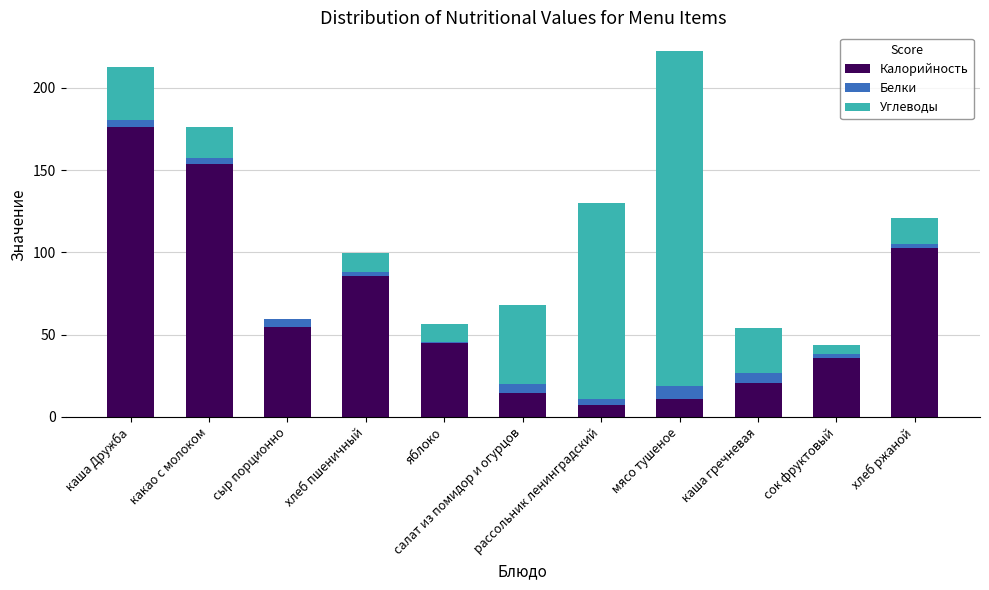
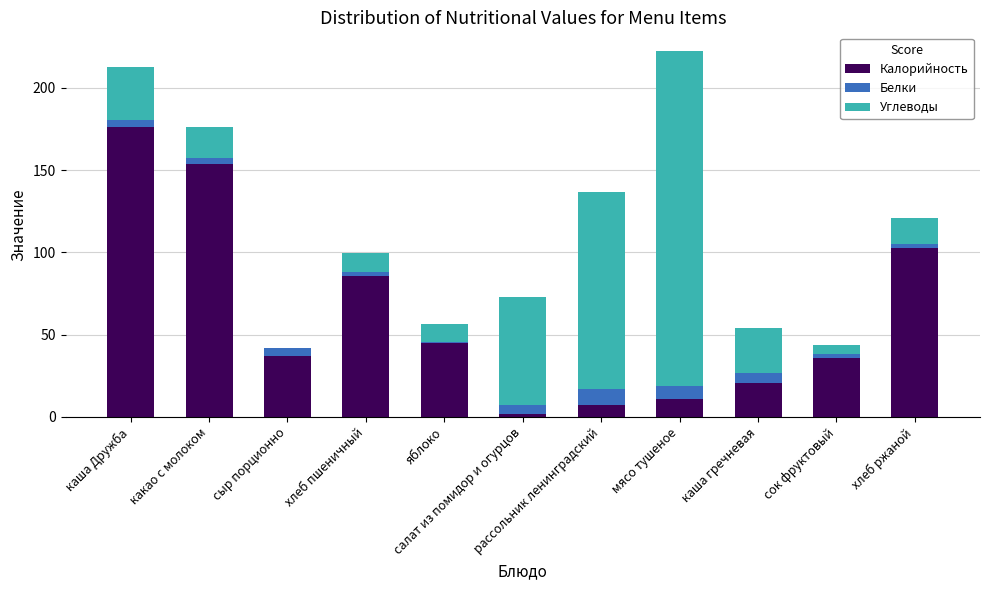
  {
    "Калорийность": {
      "каша Дружба": 176,
      "какао с молоком": 154,
-     "сыр порционно": 55,
+     "сыр порционно": 37,
      "хлеб пшеничный": 86,
      "яблоко": 45,
-     "салат из помидор и огурцов": 15,
+     "салат из помидор и огурцов": 2,
      "рассольник ленинградский": 7,
      "мясо тушеное": 11,
      "каша гречневая": 20,
      "сок фруктовый": 36,
      "хлеб ржаной": 103
    },
    "Белки": {
      "каша Дружба": 5,
      "какао с молоком": 4,
      "сыр порционно": 5,
      "хлеб пшеничный": 2,
      "салат из помидор и огурцов": 5,
-     "рассольник ленинградский": 3,
+     "рассольник ленинградский": 10,
      "мясо тушеное": 8,
      "каша гречневая": 6,
      "сок фруктовый": 2,
      "хлеб ржаной": 3
    },
    "Углеводы": {
      "каша Дружба": 32,
      "какао с молоком": 19,
      "сыр порционно": 0,
      "хлеб пшеничный": 12,
      "яблоко": 10,
-     "салат из помидор и огурцов": 48,
+     "салат из помидор и огурцов": 66,
      "рассольник ленинградский": 120,
      "мясо тушеное": 204,
      "каша гречневая": 27,
      "сок фруктовый": 6,
      "хлеб ржаной": 15
    }
  }
